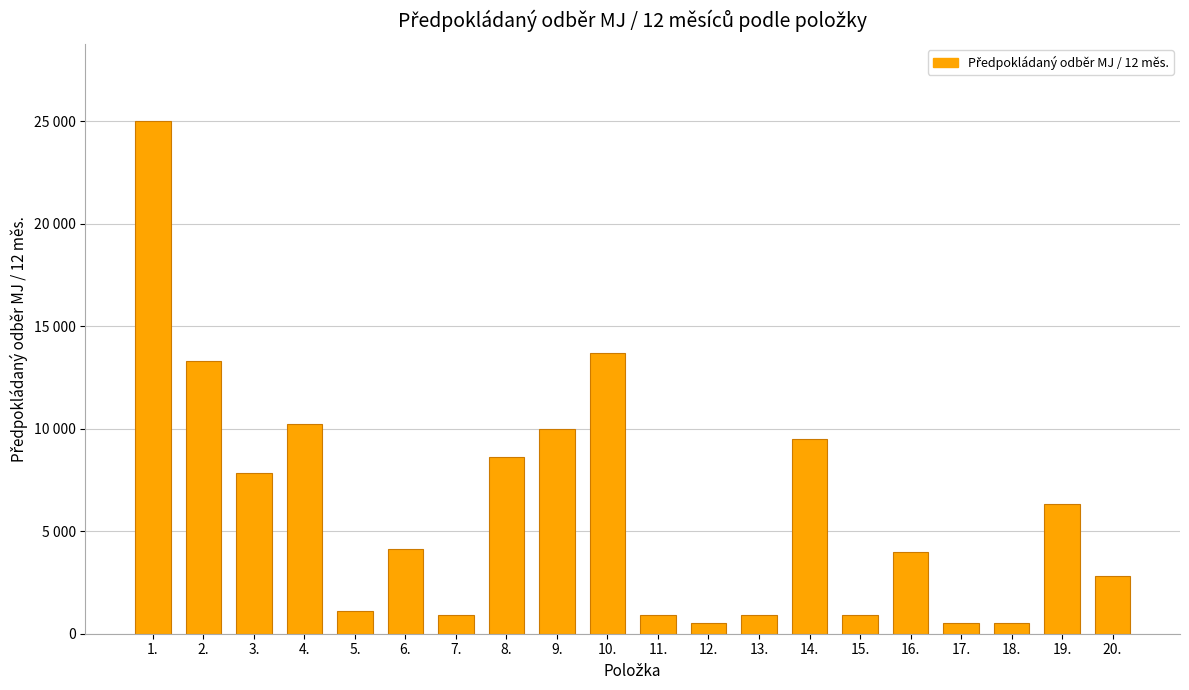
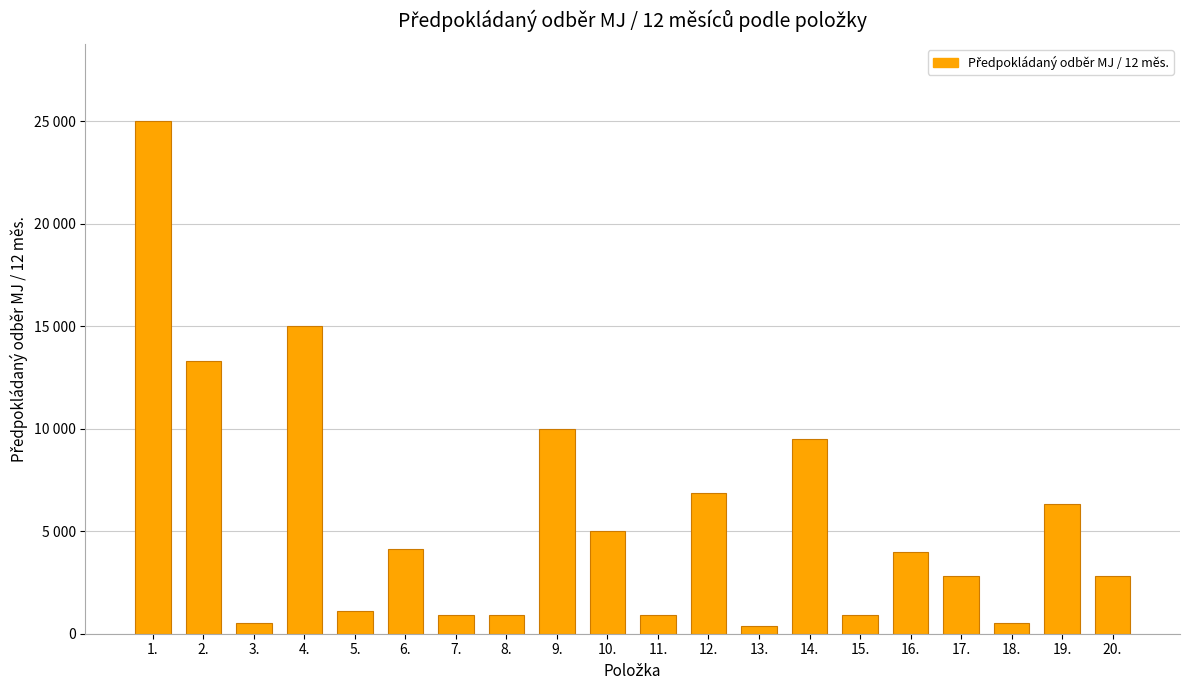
  {
    "1.": 25000,
    "2.": 13300,
-   "3.": 7800,
-   "4.": 10200,
+   "3.": 500,
+   "4.": 15000,
    "5.": 1100,
    "6.": 4100,
    "7.": 900,
-   "8.": 8600,
+   "8.": 900,
    "9.": 10000,
-   "10.": 13700,
+   "10.": 5000,
    "11.": 900,
-   "12.": 500,
-   "13.": 900,
+   "12.": 6900,
+   "13.": 400,
    "14.": 9500,
    "15.": 900,
    "16.": 4000,
-   "17.": 500,
+   "17.": 2800,
    "18.": 500,
    "19.": 6300,
    "20.": 2800
  }
